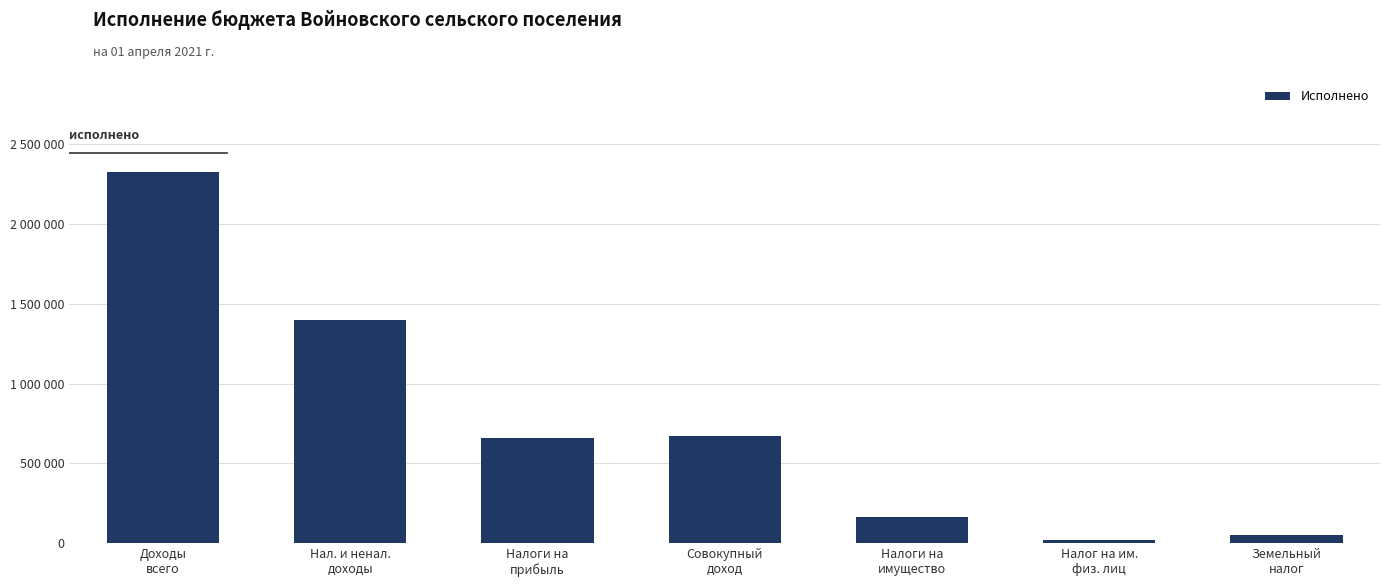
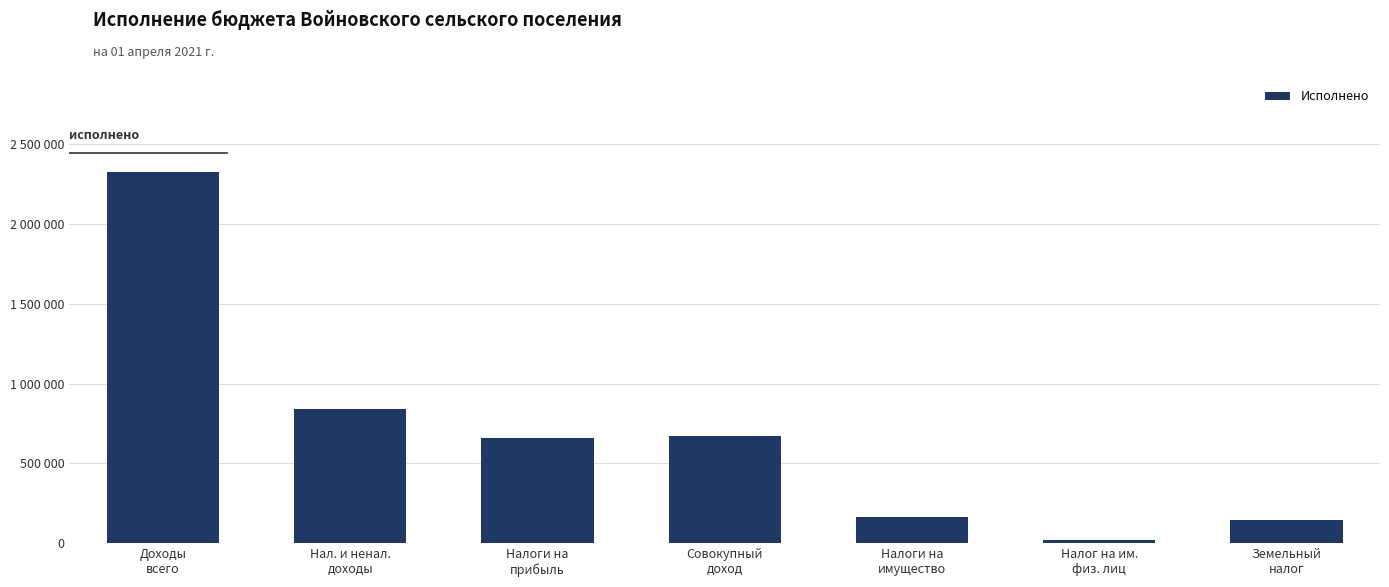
  {
    "Доходы всего": 2320000,
-   "Нал. и ненал. доходы": 1400000,
+   "Нал. и ненал. доходы": 840000,
    "Налоги на прибыль": 660000,
    "Совокупный доход": 670000,
    "Налоги на имущество": 160000,
    "Налог на им. физ. лиц": 20000,
-   "Земельный налог": 50000
+   "Земельный налог": 140000
  }
